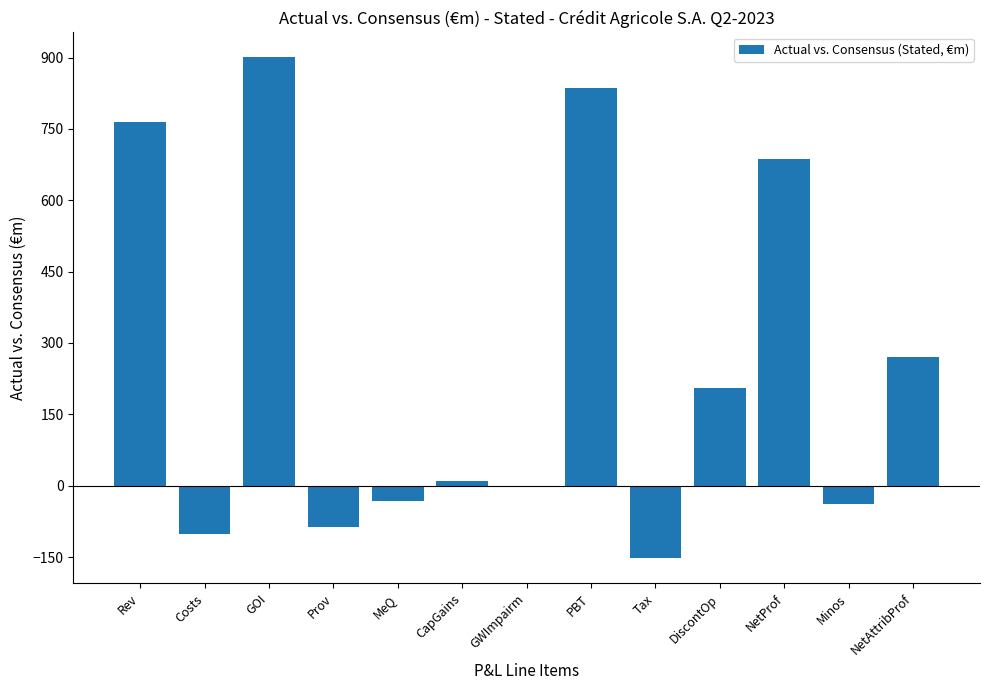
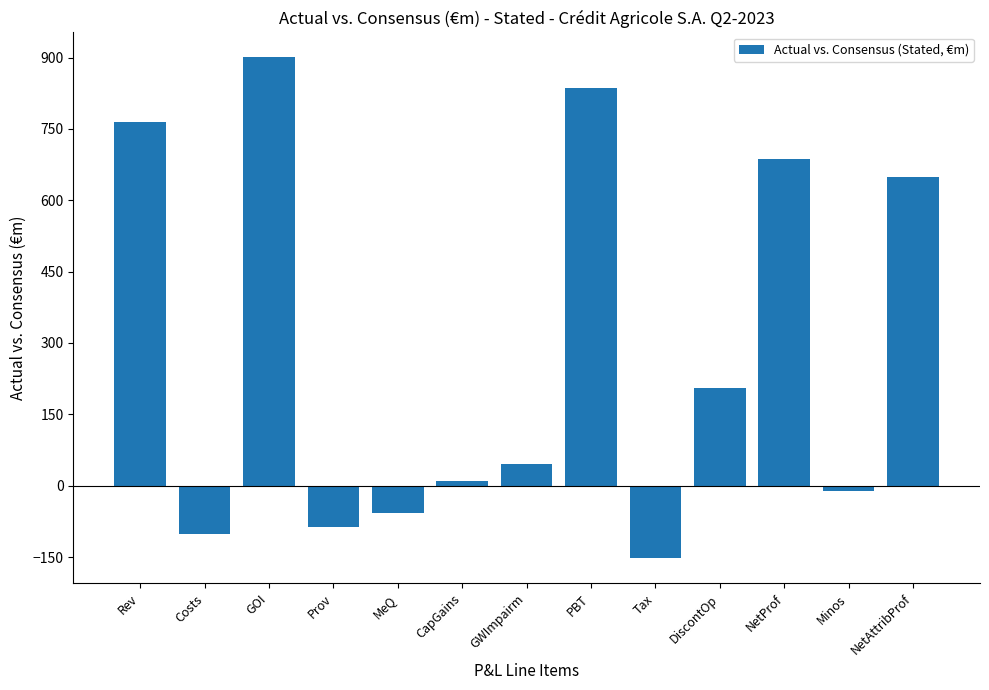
  {
    "Rev": 760,
    "Costs": -100,
    "GOI": 900,
    "Prov": -90,
-   "MeQ": -30,
+   "MeQ": -60,
    "CapGains": 10,
-   "GWImpairm": 0,
+   "GWImpairm": 50,
    "PBT": 840,
    "Tax": -150,
    "DiscontOp": 210,
    "NetProf": 690,
-   "Minos": -40,
-   "NetAttribProf": 270
+   "Minos": -10,
+   "NetAttribProf": 650
  }
